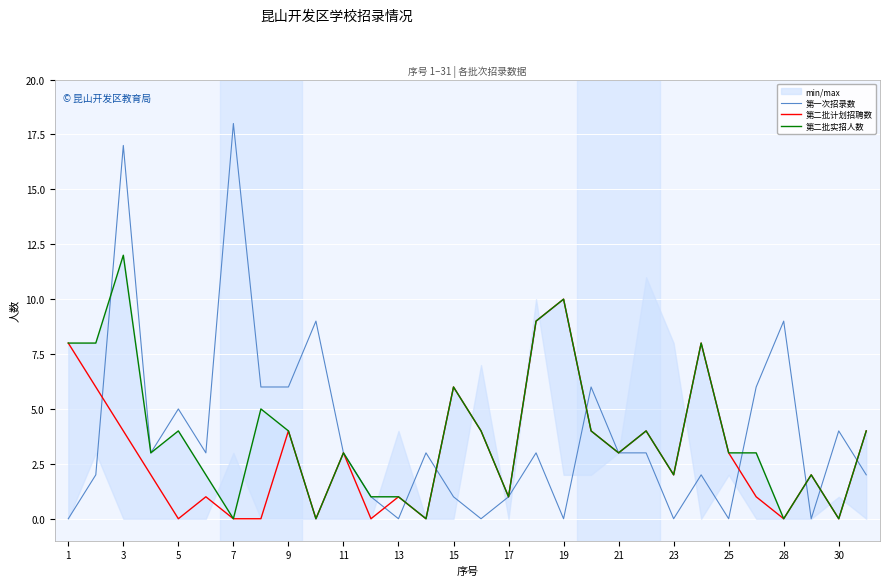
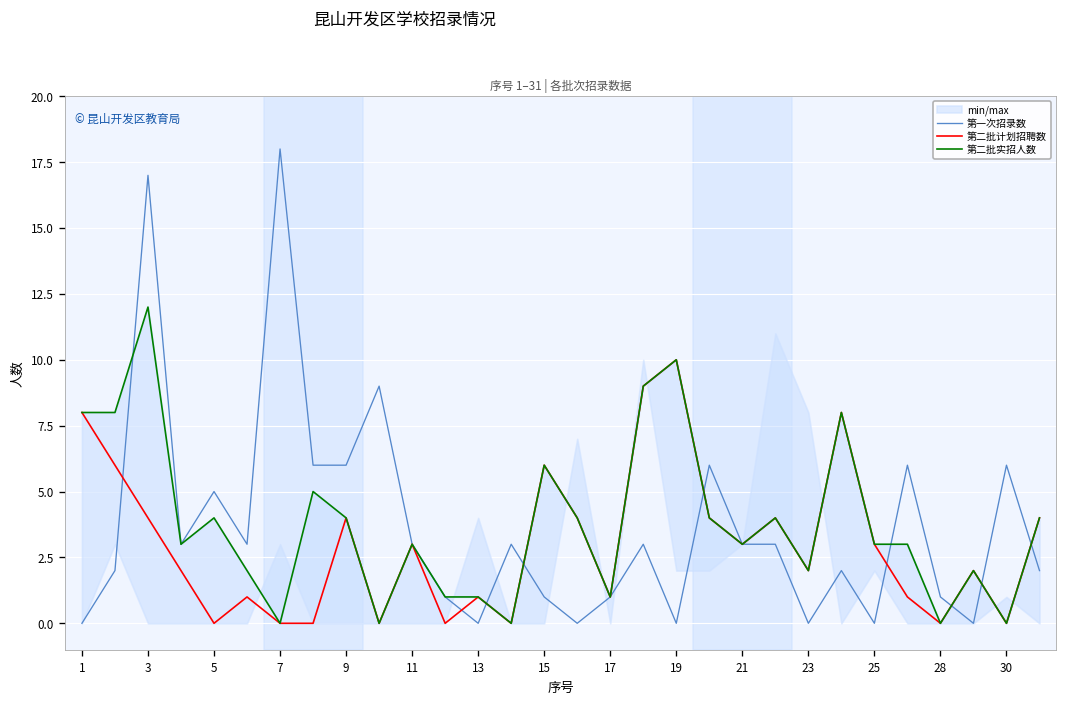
  {
    "第一次招录数": {
-     "28": 9,
-     "30": 4
+     "28": 1,
+     "30": 6
    }
  }
